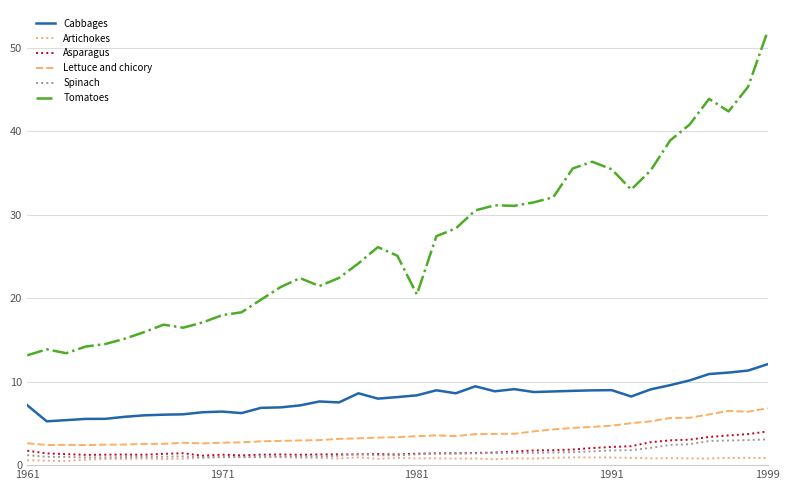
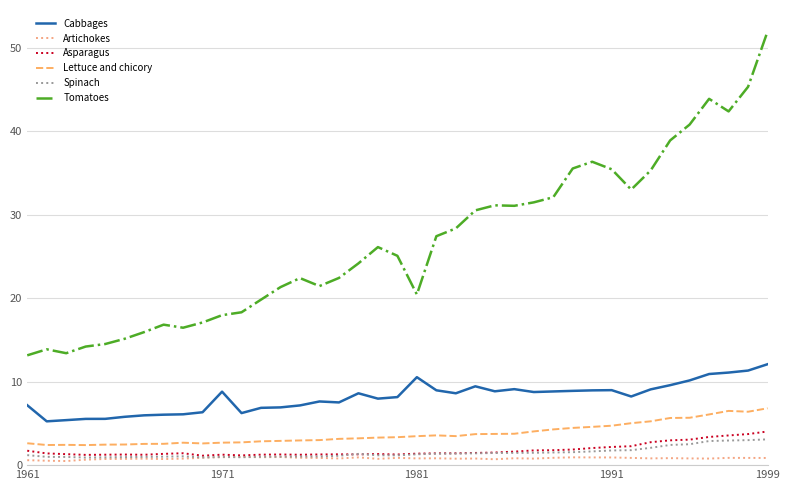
  {
    "Cabbages": {
      "1961": 7,
-     "1971": 6,
-     "1981": 8,
+     "1971": 9,
+     "1981": 11,
      "1991": 9,
      "1999": 12
    },
    "Asparagus": {
      "1961": 2,
      "1991": 2,
      "1999": 4
    },
    "Spinach": {
      "1961": 1,
      "1991": 2,
      "1999": 3
    },
    "Tomatoes": {
      "1961": 13,
      "1971": 18,
      "1981": 20,
      "1991": 35,
      "1999": 52
    }
  }
